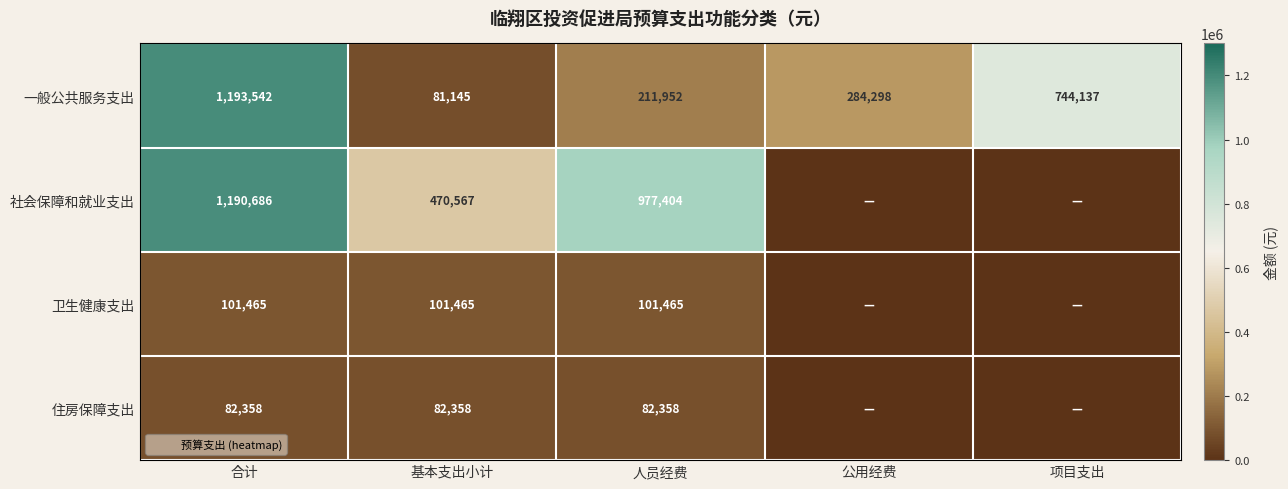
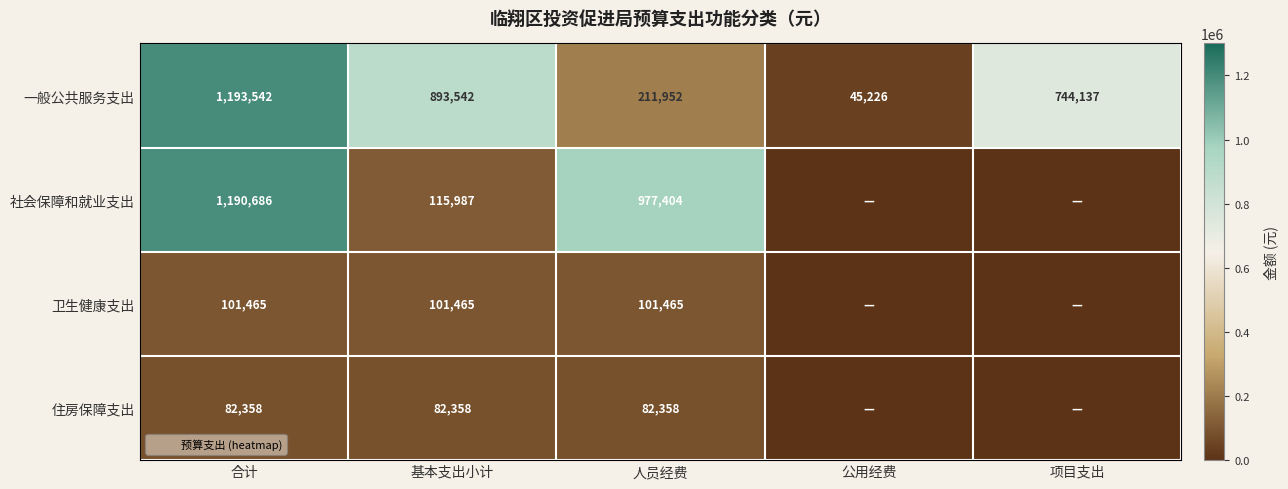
  {
    "一般公共服务支出": {
      "合计": "1,193,542",
-     "基本支出小计": "81,145",
+     "基本支出小计": "893,542",
      "人员经费": "211,952",
-     "公用经费": "284,298",
+     "公用经费": "45,226",
      "项目支出": "744,137"
    },
    "社会保障和就业支出": {
      "合计": "1,190,686",
-     "基本支出小计": "470,567",
+     "基本支出小计": "115,987",
      "人员经费": "977,404"
    },
    "卫生健康支出": {
      "合计": "101,465",
      "基本支出小计": "101,465",
      "人员经费": "101,465"
    },
    "住房保障支出": {
      "合计": "82,358",
      "基本支出小计": "82,358",
      "人员经费": "82,358"
    }
  }
